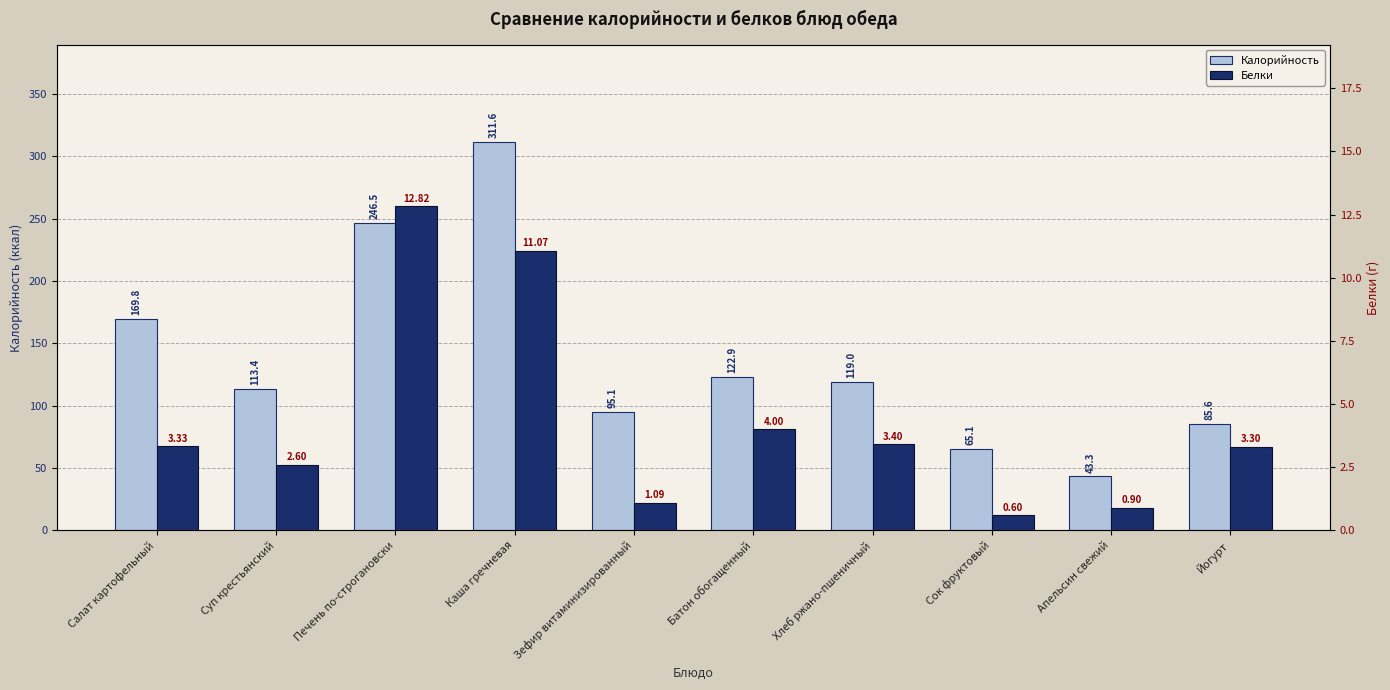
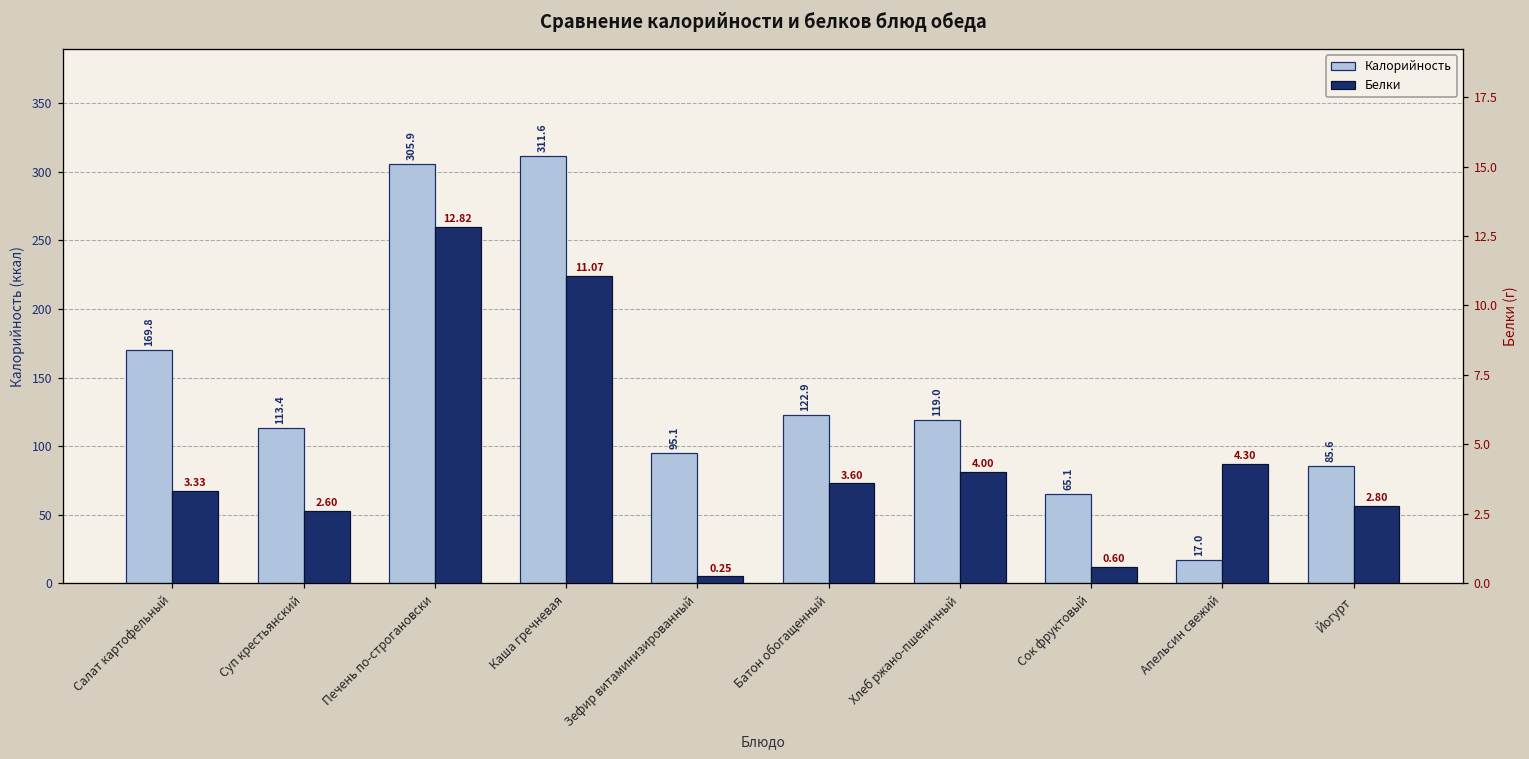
  {
    "Калорийность": {
      "Салат картофельный": 169.8,
      "Суп крестьянский": 113.4,
-     "Печень по-строгановски": 246.5,
+     "Печень по-строгановски": 305.9,
      "Каша гречневая": 311.6,
      "Зефир витаминизированный": 95.1,
      "Батон обогащенный": 122.9,
      "Хлеб ржано-пшеничный": 119.0,
      "Сок фруктовый": 65.1,
-     "Апельсин свежий": 43.3,
+     "Апельсин свежий": 17.0,
      "Йогурт": 85.6
    },
    "Белки": {
      "Салат картофельный": 3.33,
      "Суп крестьянский": 2.60,
      "Печень по-строгановски": 12.82,
      "Каша гречневая": 11.07,
-     "Зефир витаминизированный": 1.09,
-     "Батон обогащенный": 4.00,
-     "Хлеб ржано-пшеничный": 3.40,
+     "Зефир витаминизированный": 0.25,
+     "Батон обогащенный": 3.60,
+     "Хлеб ржано-пшеничный": 4.00,
      "Сок фруктовый": 0.60,
-     "Апельсин свежий": 0.90,
-     "Йогурт": 3.30
+     "Апельсин свежий": 4.30,
+     "Йогурт": 2.80
    }
  }
